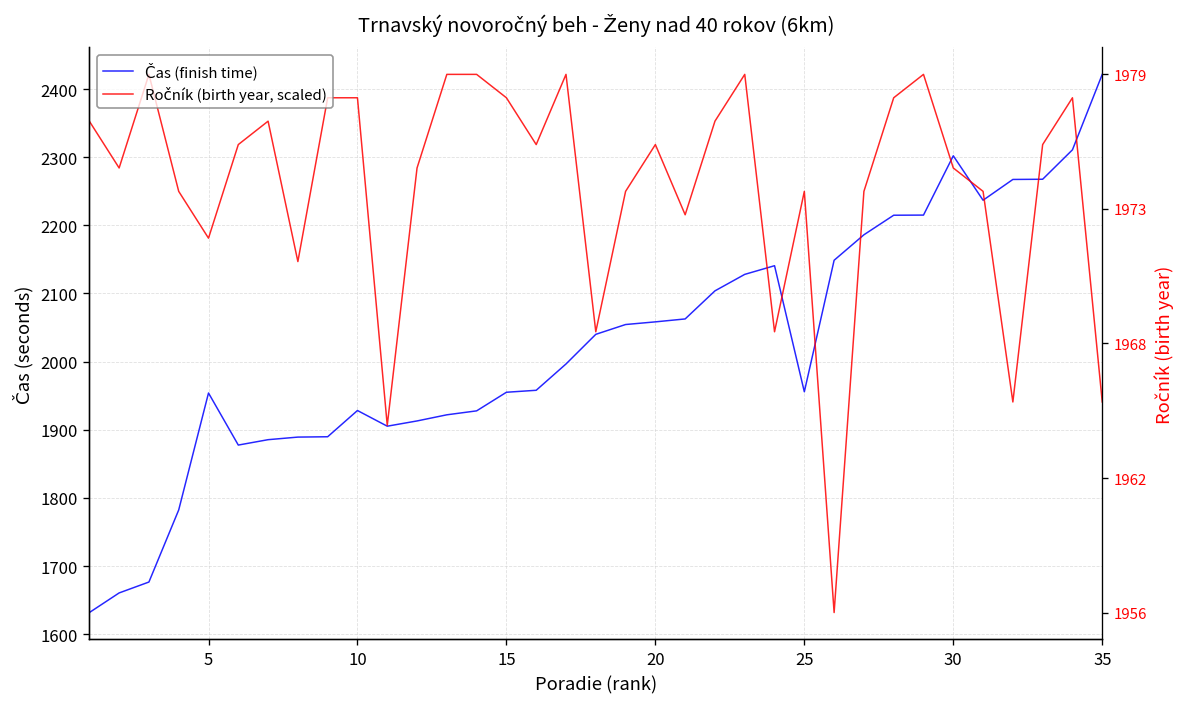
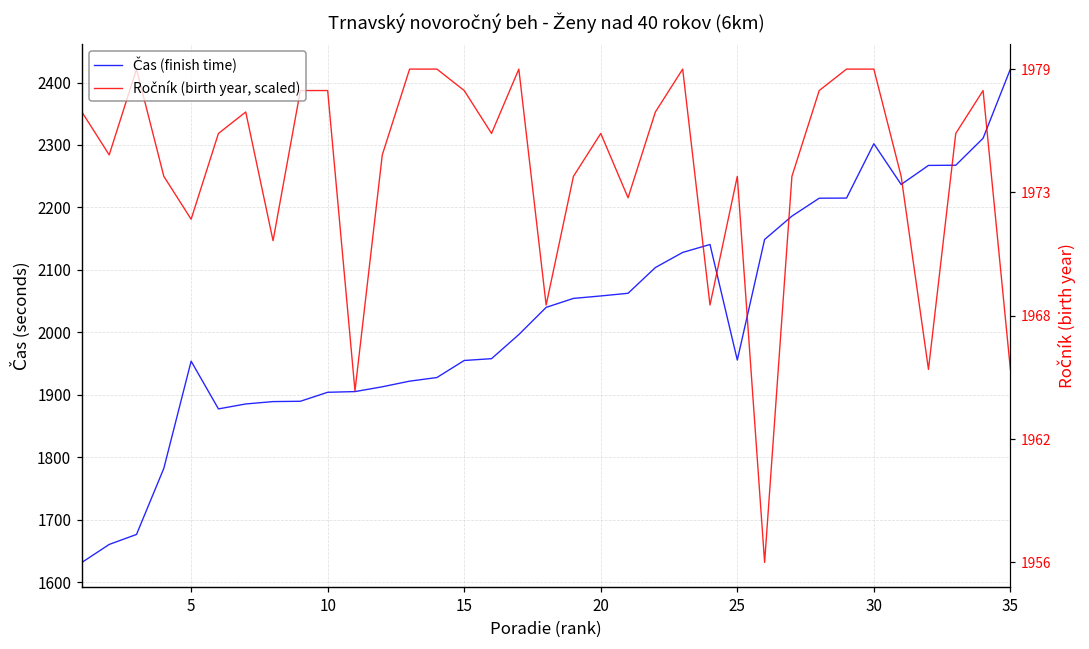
  {
    "Čas (finish time)": {
      "5": 1950,
-     "10": 1930,
+     "10": 1900,
      "15": 1960,
      "20": 2060,
      "25": 1960,
      "30": 2300,
      "35": 2420
    },
    "Ročník (birth year, scaled)": {
      "5": 2180,
      "10": 2390,
      "15": 2390,
      "20": 2320,
      "25": 2250,
-     "30": 2280,
+     "30": 2420,
      "35": 1940
    }
  }
